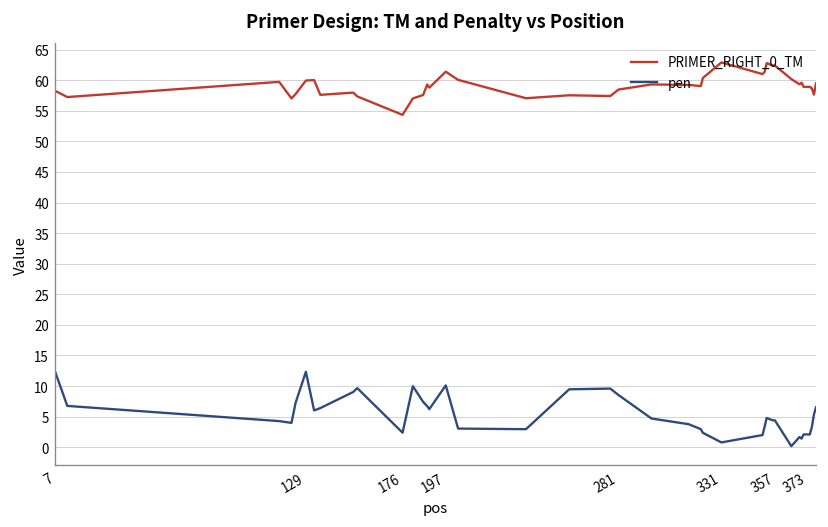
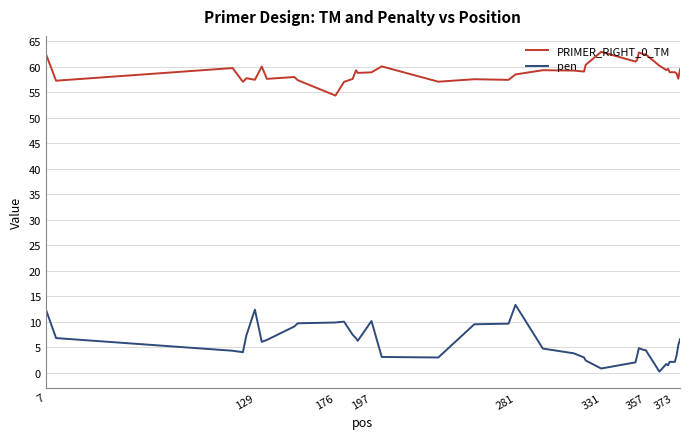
  {
    "PRIMER_RIGHT_0_TM": {
-     "7": 58,
-     "129": 60,
+     "7": 63,
+     "129": 57,
      "176": 54,
-     "197": 61,
+     "197": 59,
      "281": 58,
      "331": 63,
      "357": 62,
      "373": 59
    },
    "pen": {
      "7": 12,
      "129": 12,
-     "176": 2,
+     "176": 10,
      "197": 10,
-     "281": 9,
+     "281": 13,
      "331": 1,
      "357": 4,
      "373": 2
    }
  }
